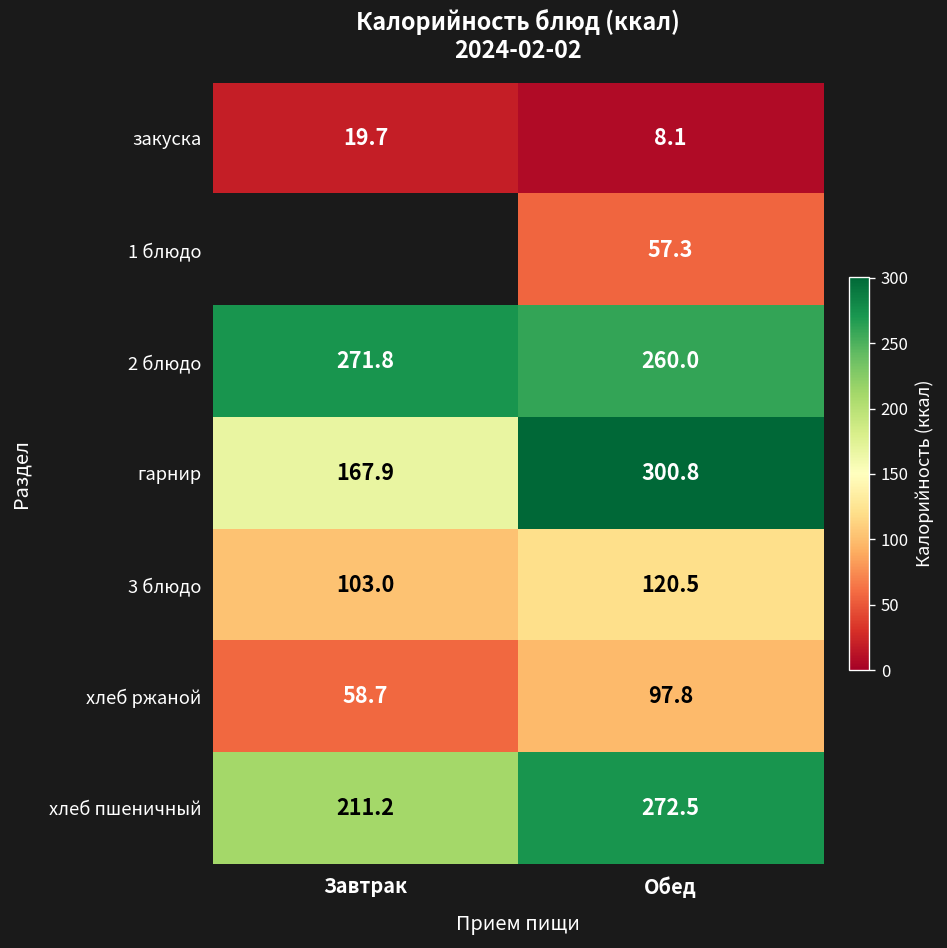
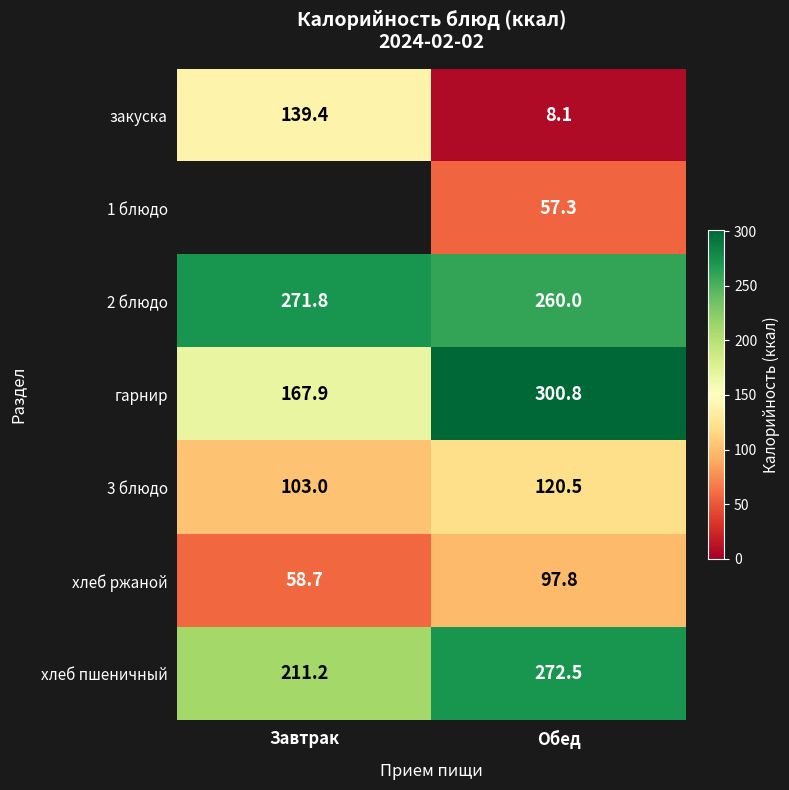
  {
    "закуска": {
-     "Завтрак": 19.7,
+     "Завтрак": 139.4,
      "Обед": 8.1
    },
    "1 блюдо": {
      "Обед": 57.3
    },
    "2 блюдо": {
      "Завтрак": 271.8,
      "Обед": 260.0
    },
    "гарнир": {
      "Завтрак": 167.9,
      "Обед": 300.8
    },
    "3 блюдо": {
      "Завтрак": 103.0,
      "Обед": 120.5
    },
    "хлеб ржаной": {
      "Завтрак": 58.7,
      "Обед": 97.8
    },
    "хлеб пшеничный": {
      "Завтрак": 211.2,
      "Обед": 272.5
    }
  }
